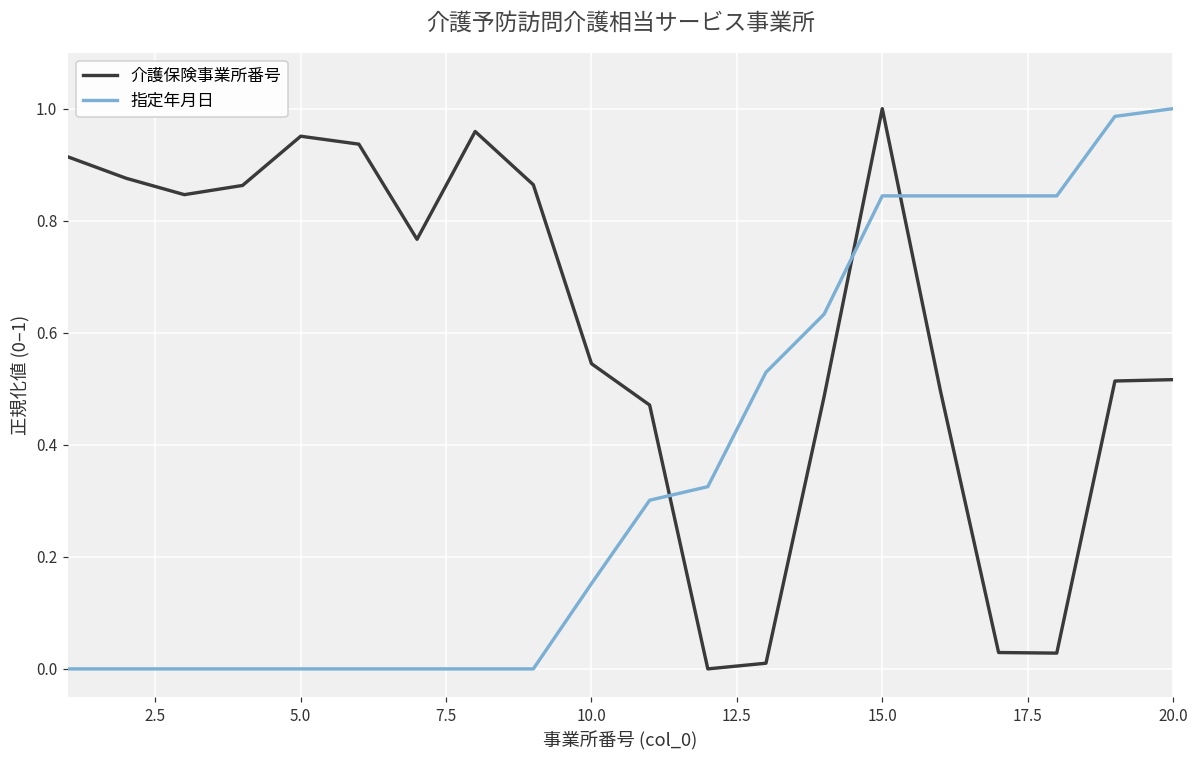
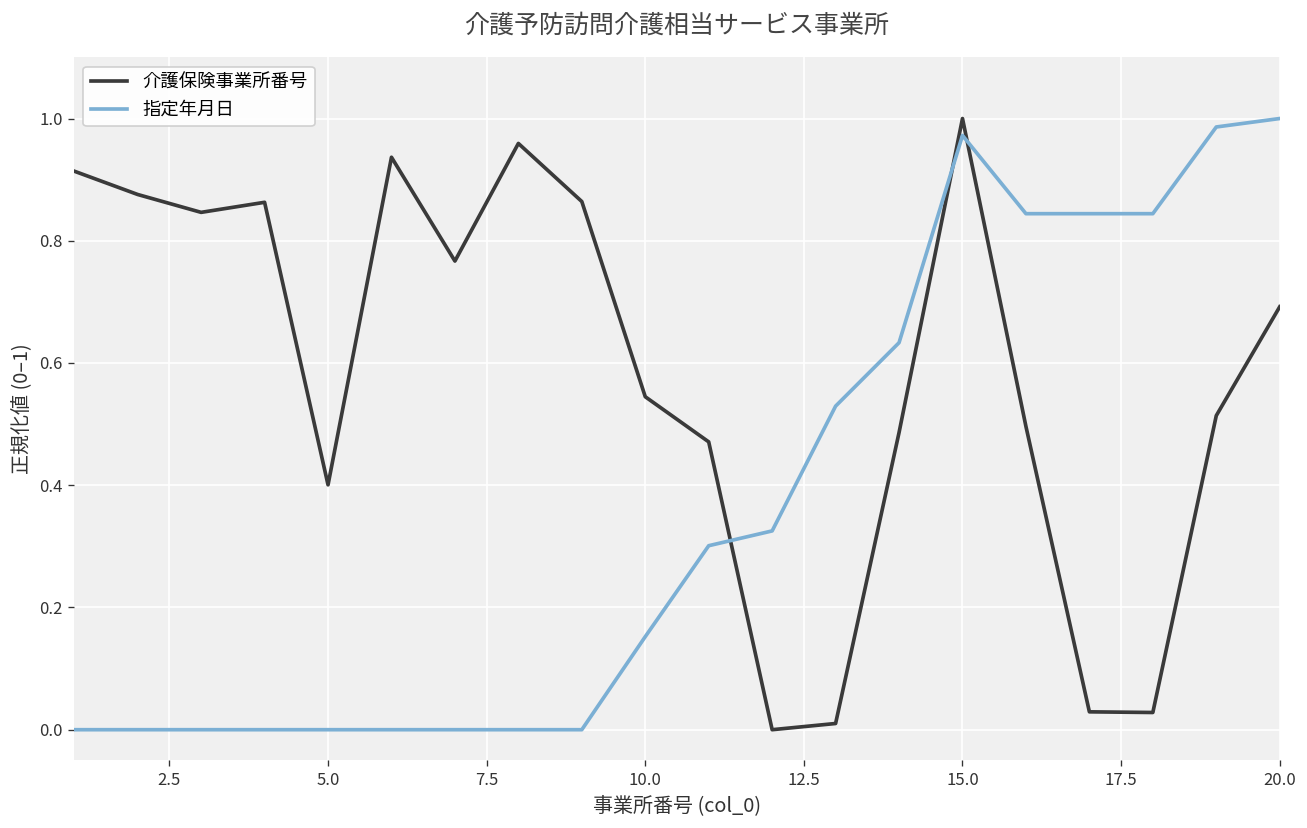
  {
    "介護保険事業所番号": {
-     "5.0": 0.95,
+     "5.0": 0.40,
      "10.0": 0.54,
      "15.0": 1.00,
-     "20.0": 0.52
+     "20.0": 0.69
    },
    "指定年月日": {
      "5.0": 0.00,
      "10.0": 0.15,
-     "15.0": 0.84,
+     "15.0": 0.97,
      "20.0": 1.00
    }
  }
